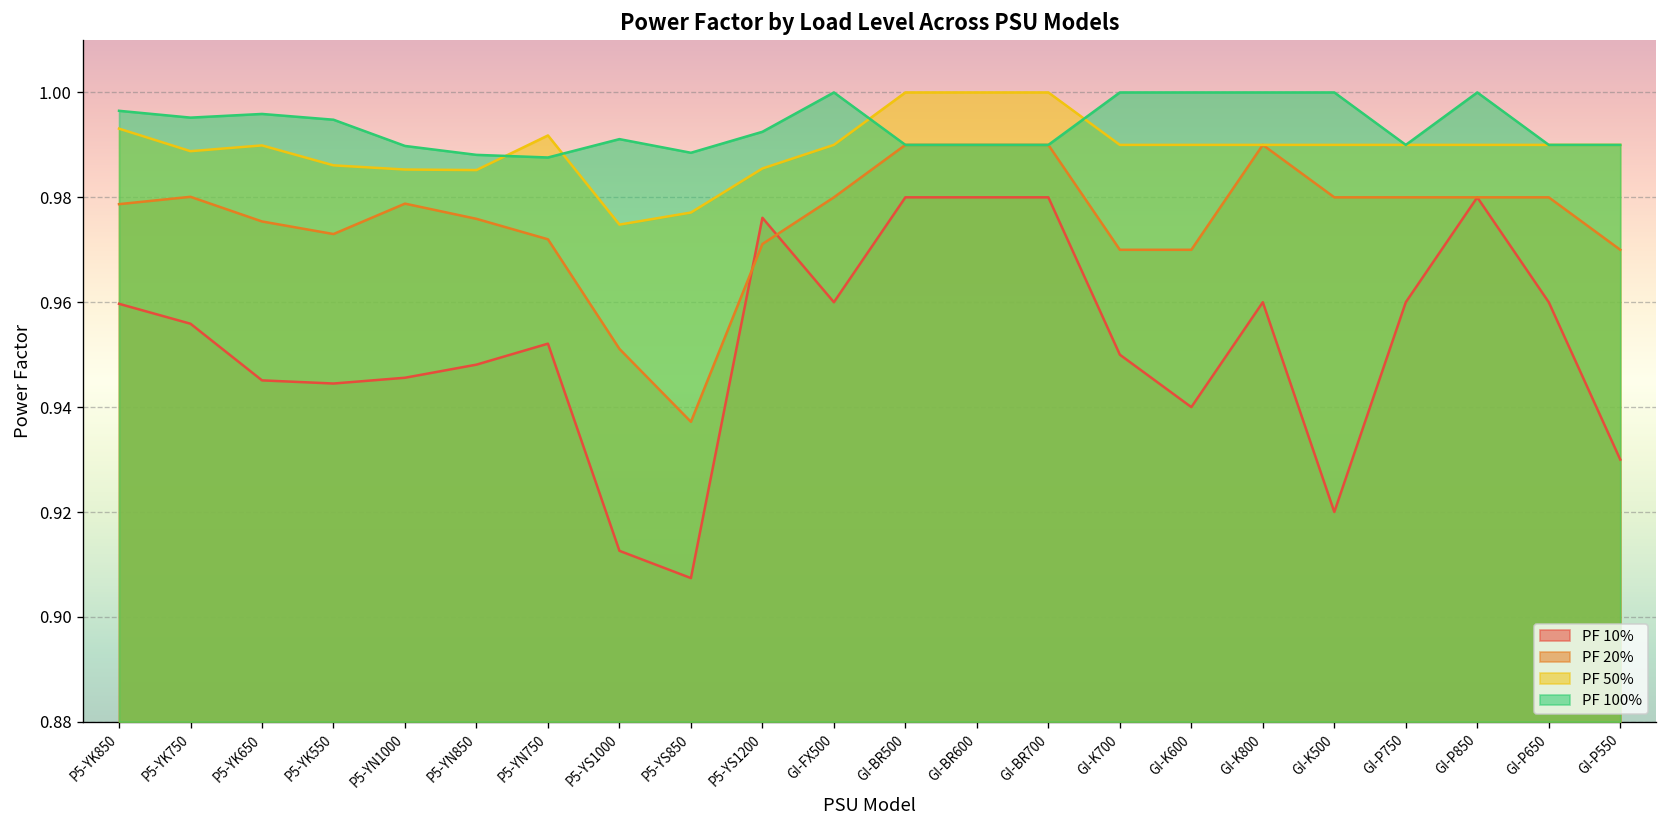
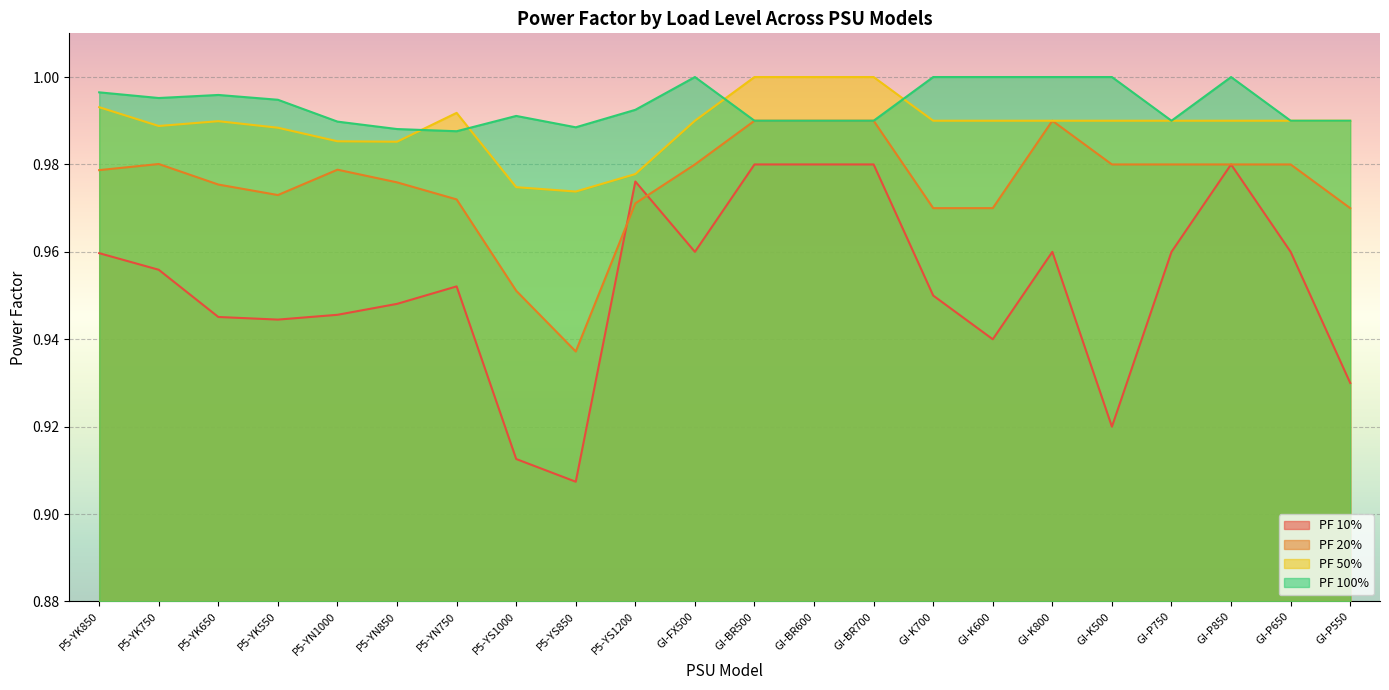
  {
    "PF 50%": {
      "P5-YK850": 0.993,
      "P5-YK750": 0.989,
      "P5-YK650": 0.990,
-     "P5-YK550": 0.986,
+     "P5-YK550": 0.988,
      "P5-YN1000": 0.985,
      "P5-YN850": 0.985,
      "P5-YN750": 0.992,
      "P5-YS1000": 0.975,
-     "P5-YS850": 0.977,
-     "P5-YS1200": 0.986,
+     "P5-YS850": 0.974,
+     "P5-YS1200": 0.978,
      "GI-FX500": 0.990,
      "GI-BR500": 1.000,
      "GI-BR600": 1.000,
      "GI-BR700": 1.000,
      "GI-K700": 0.990,
      "GI-K600": 0.990,
      "GI-K500": 0.990,
      "GI-P850": 0.990
    },
    "PF 100%": {
      "P5-YK850": 0.997,
      "P5-YK750": 0.995,
      "P5-YK650": 0.996,
      "P5-YK550": 0.995,
      "P5-YN1000": 0.990,
      "P5-YN850": 0.988,
      "P5-YN750": 0.988,
      "P5-YS1000": 0.991,
      "P5-YS850": 0.989,
      "P5-YS1200": 0.993,
      "GI-FX500": 1.000,
      "GI-K700": 1.000,
      "GI-K600": 1.000,
      "GI-K800": 1.000,
      "GI-K500": 1.000,
      "GI-P850": 1.000
    }
  }
